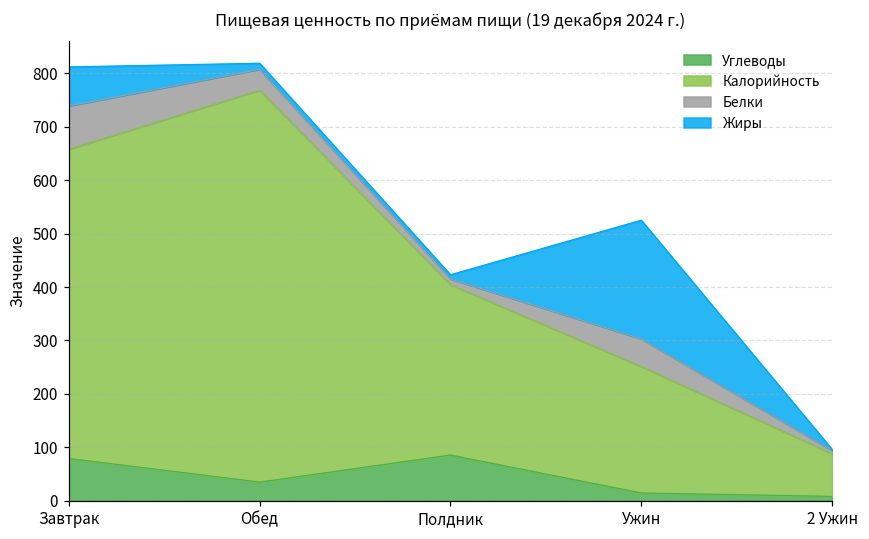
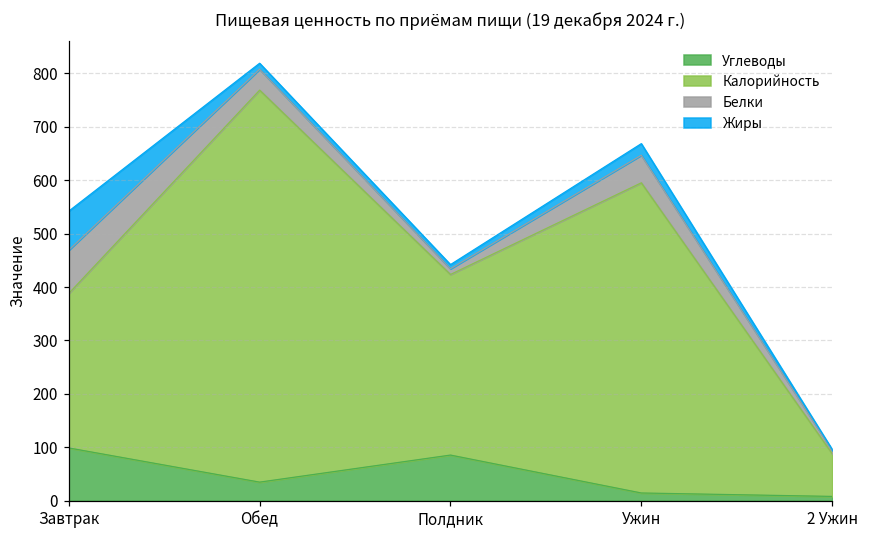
  {
    "Углеводы": {
-     "Завтрак": 80,
+     "Завтрак": 100,
      "Обед": 30,
      "Полдник": 90,
      "Ужин": 10,
      "2 Ужин": 10
    },
    "Калорийность": {
-     "Завтрак": 580,
+     "Завтрак": 290,
      "Обед": 730,
-     "Полдник": 320,
-     "Ужин": 240,
+     "Полдник": 340,
+     "Ужин": 580,
      "2 Ужин": 80
    },
    "Белки": {
      "Завтрак": 80,
      "Обед": 40,
      "Полдник": 10,
      "Ужин": 50
    },
    "Жиры": {
      "Завтрак": 70,
      "Обед": 10,
      "Полдник": 10,
-     "Ужин": 220
+     "Ужин": 20
    }
  }
